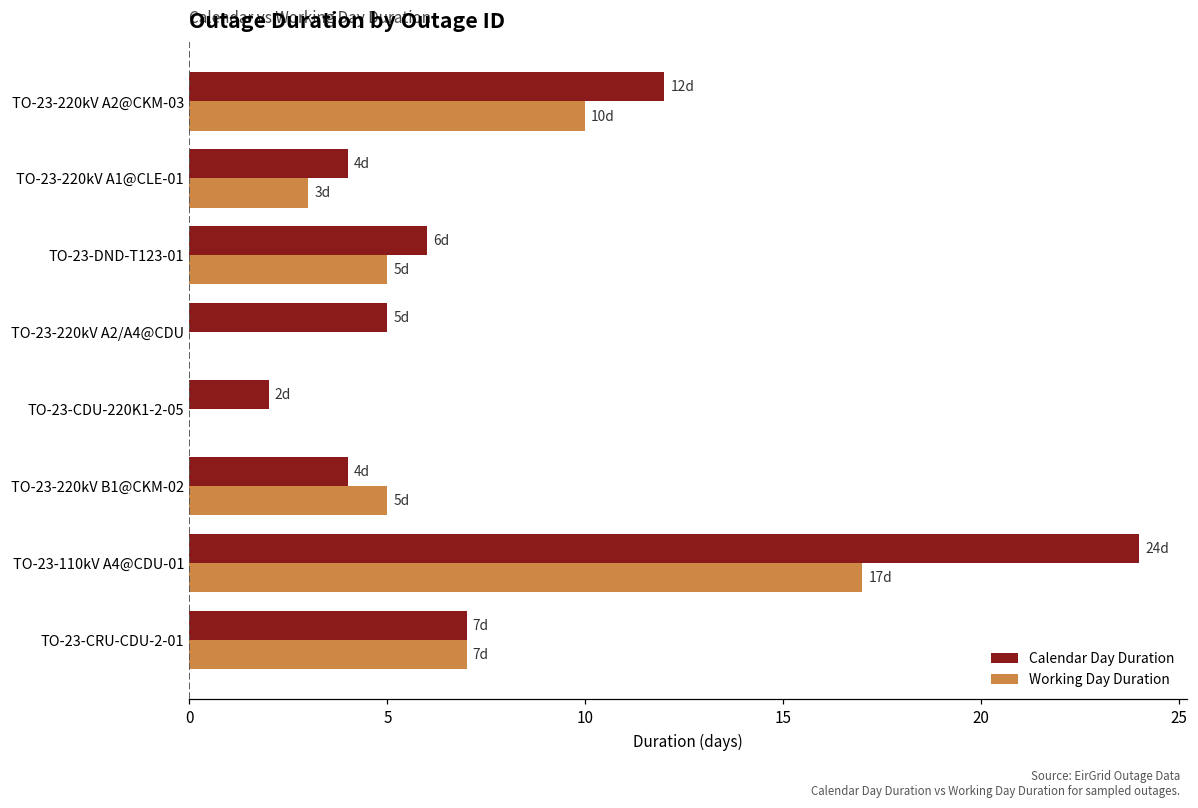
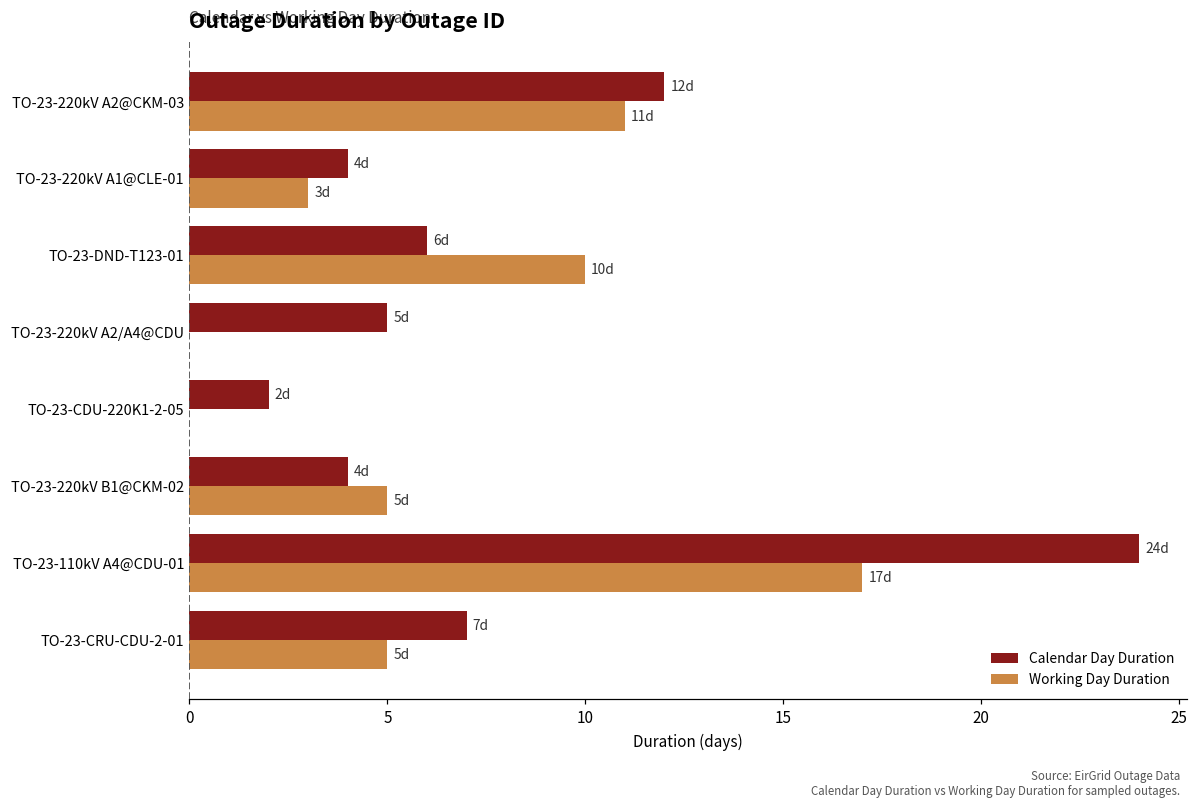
  {
    "Calendar Day Duration": {
      "TO-23-220kV A2@CKM-03": "12d",
      "TO-23-220kV A1@CLE-01": "4d",
      "TO-23-DND-T123-01": "6d",
      "TO-23-220kV A2/A4@CDU": "5d",
      "TO-23-CDU-220K1-2-05": "2d",
      "TO-23-220kV B1@CKM-02": "4d",
      "TO-23-110kV A4@CDU-01": "24d",
      "TO-23-CRU-CDU-2-01": "7d"
    },
    "Working Day Duration": {
-     "TO-23-220kV A2@CKM-03": "10d",
+     "TO-23-220kV A2@CKM-03": "11d",
      "TO-23-220kV A1@CLE-01": "3d",
-     "TO-23-DND-T123-01": "5d",
+     "TO-23-DND-T123-01": "10d",
      "TO-23-220kV B1@CKM-02": "5d",
      "TO-23-110kV A4@CDU-01": "17d",
-     "TO-23-CRU-CDU-2-01": "7d"
+     "TO-23-CRU-CDU-2-01": "5d"
    }
  }
